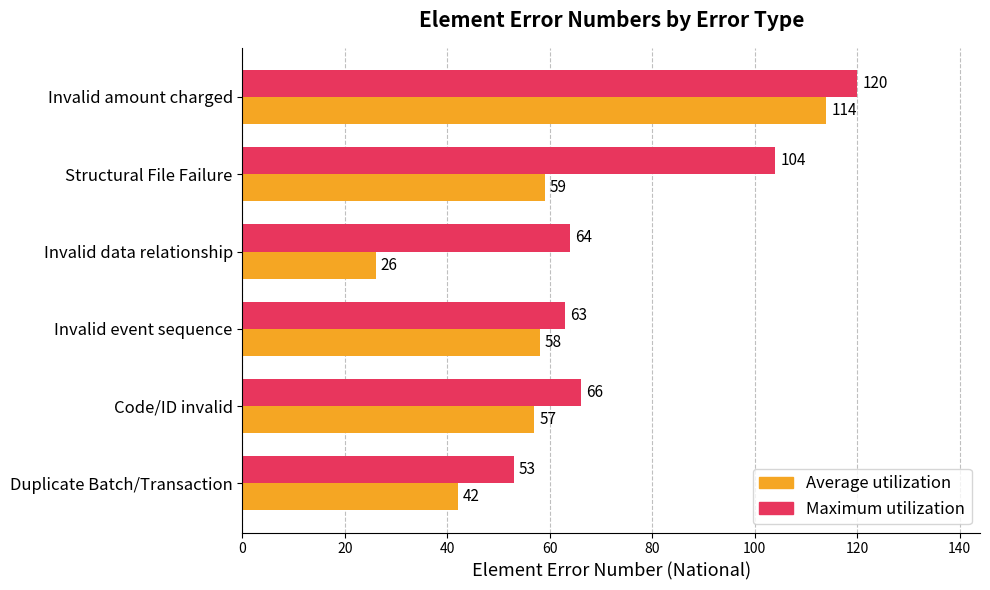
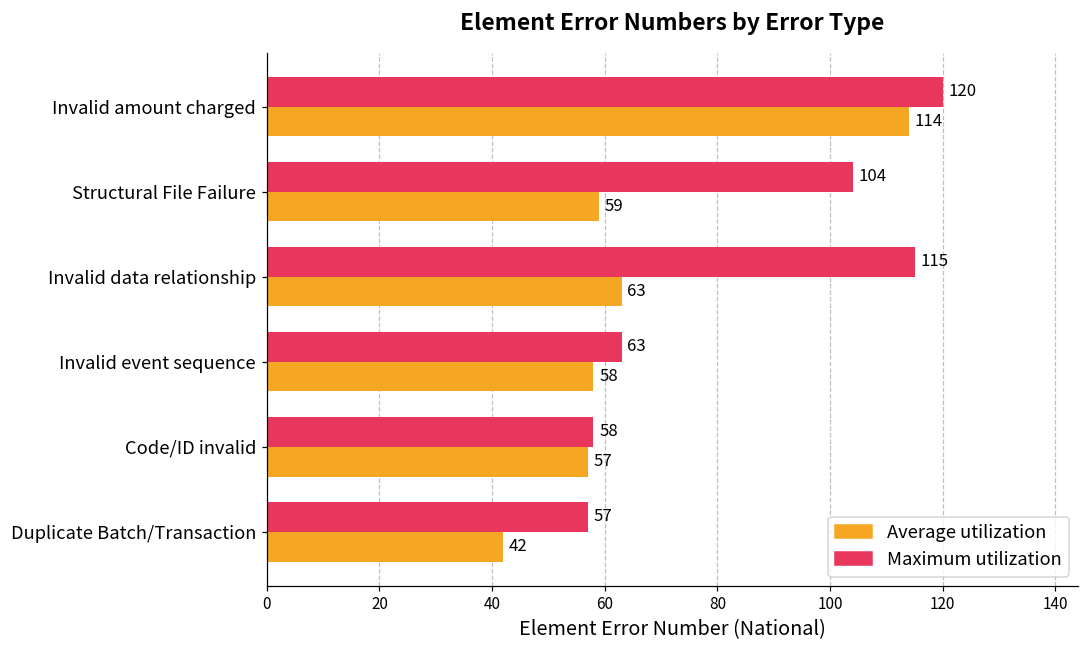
  {
    "Maximum utilization": {
      "Invalid amount charged": 120,
      "Structural File Failure": 104,
-     "Invalid data relationship": 64,
+     "Invalid data relationship": 115,
      "Invalid event sequence": 63,
-     "Code/ID invalid": 66,
-     "Duplicate Batch/Transaction": 53
+     "Code/ID invalid": 58,
+     "Duplicate Batch/Transaction": 57
    },
    "Average utilization": {
      "Invalid amount charged": 114,
      "Structural File Failure": 59,
-     "Invalid data relationship": 26,
+     "Invalid data relationship": 63,
      "Invalid event sequence": 58,
      "Code/ID invalid": 57,
      "Duplicate Batch/Transaction": 42
    }
  }
